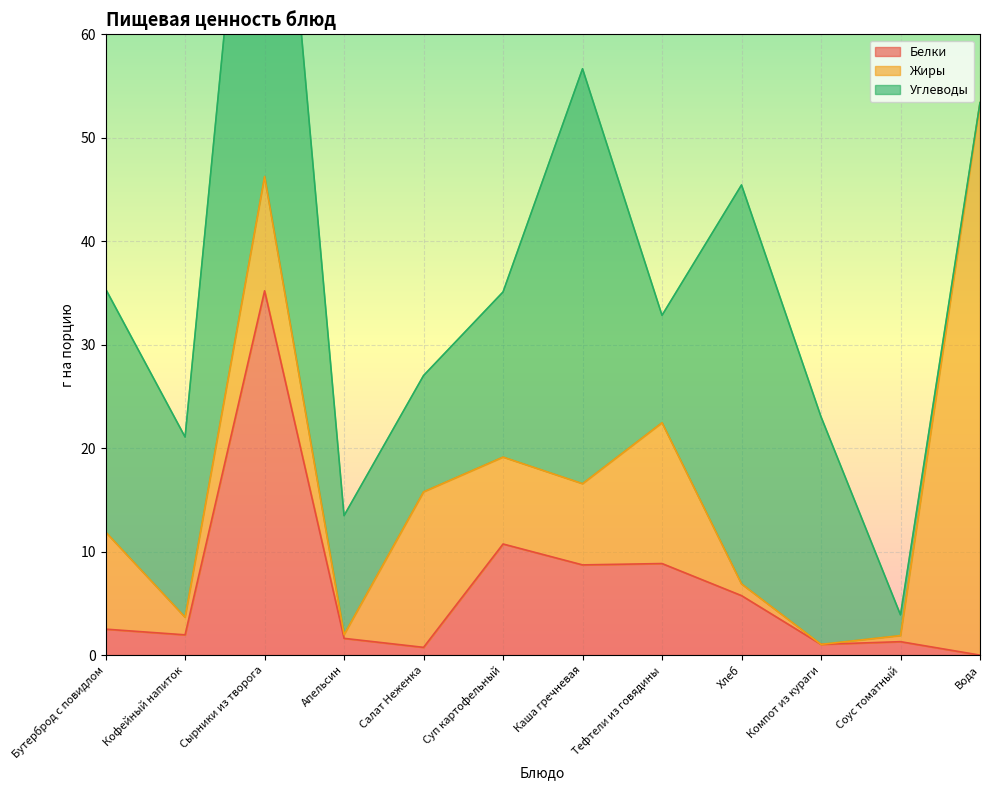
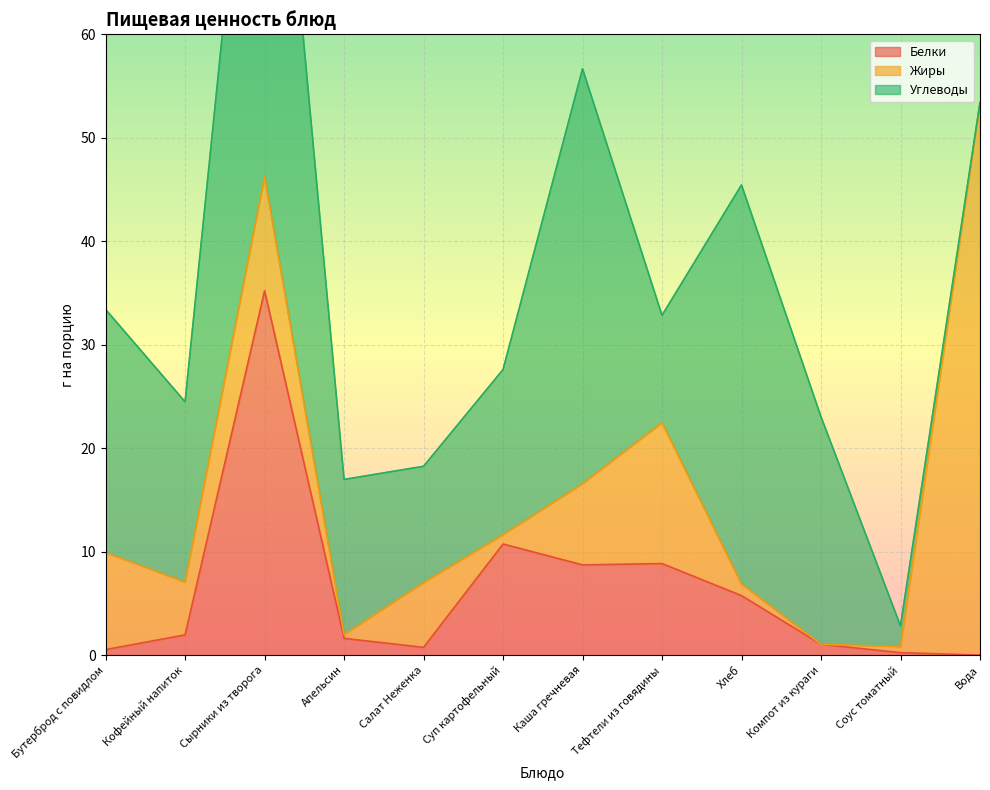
  {
    "Белки": {
-     "Бутерброд с повидлом": 2.5,
+     "Бутерброд с повидлом": 0.5,
      "Кофейный напиток": 2.0,
      "Сырники из творога": 35.2,
      "Апельсин": 1.6,
      "Салат Неженка": 0.8,
      "Суп картофельный": 10.7,
      "Каша гречневая": 8.7,
      "Тефтели из говядины": 8.9,
      "Хлеб": 5.8,
-     "Соус томатный": 1.3,
+     "Соус томатный": 0.2,
      "Вода": 0.0
    },
    "Жиры": {
      "Бутерброд с повидлом": 9.4,
-     "Кофейный напиток": 1.7,
+     "Кофейный напиток": 5.1,
      "Сырники из творога": 11.1,
      "Апельсин": 0.4,
-     "Салат Неженка": 15.0,
-     "Суп картофельный": 8.4,
+     "Салат Неженка": 6.3,
+     "Суп картофельный": 0.9,
      "Каша гречневая": 7.9,
      "Тефтели из говядины": 13.6,
      "Хлеб": 1.1,
      "Соус томатный": 0.6
    },
    "Углеводы": {
      "Бутерброд с повидлом": 23.5,
      "Кофейный напиток": 17.4,
-     "Апельсин": 11.5,
+     "Апельсин": 15.0,
      "Салат Неженка": 11.2,
      "Суп картофельный": 16.0,
      "Каша гречневая": 40.1,
      "Тефтели из говядины": 10.4,
      "Хлеб": 38.6,
      "Компот из кураги": 22.0,
      "Соус томатный": 2.0
    }
  }
